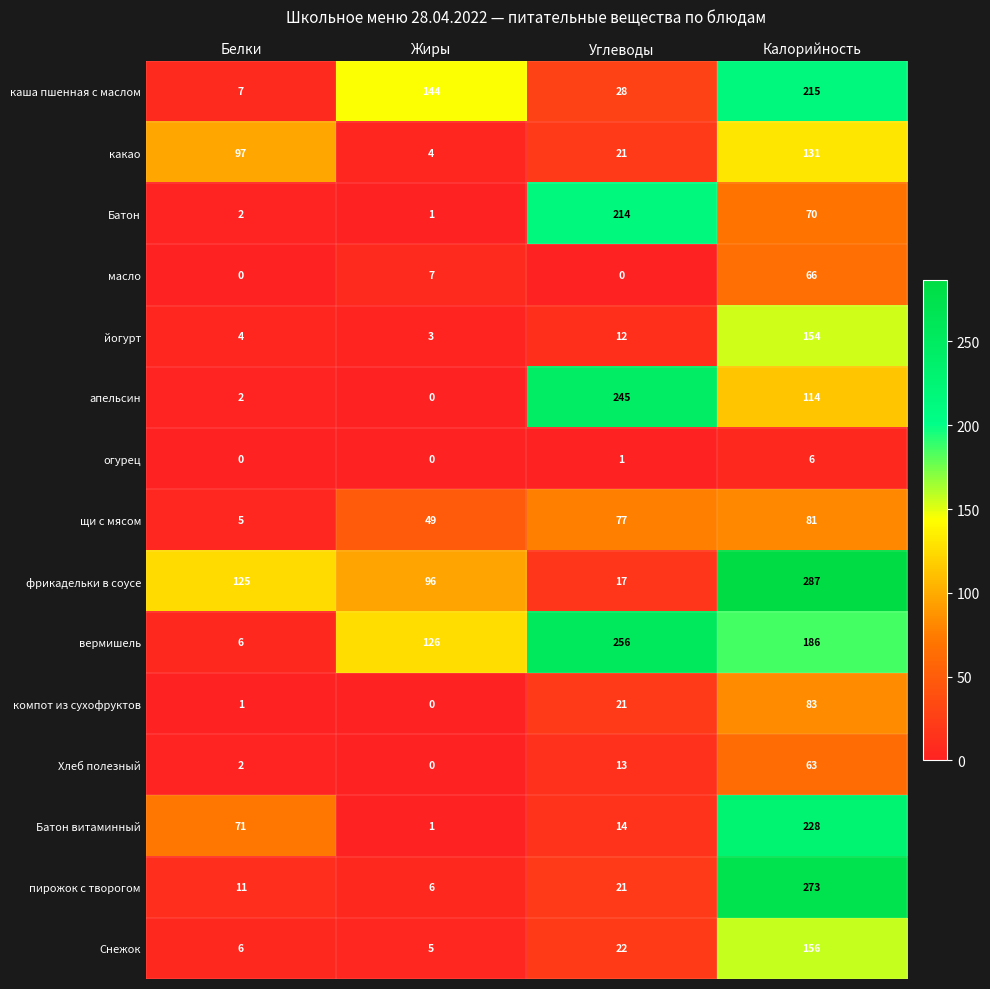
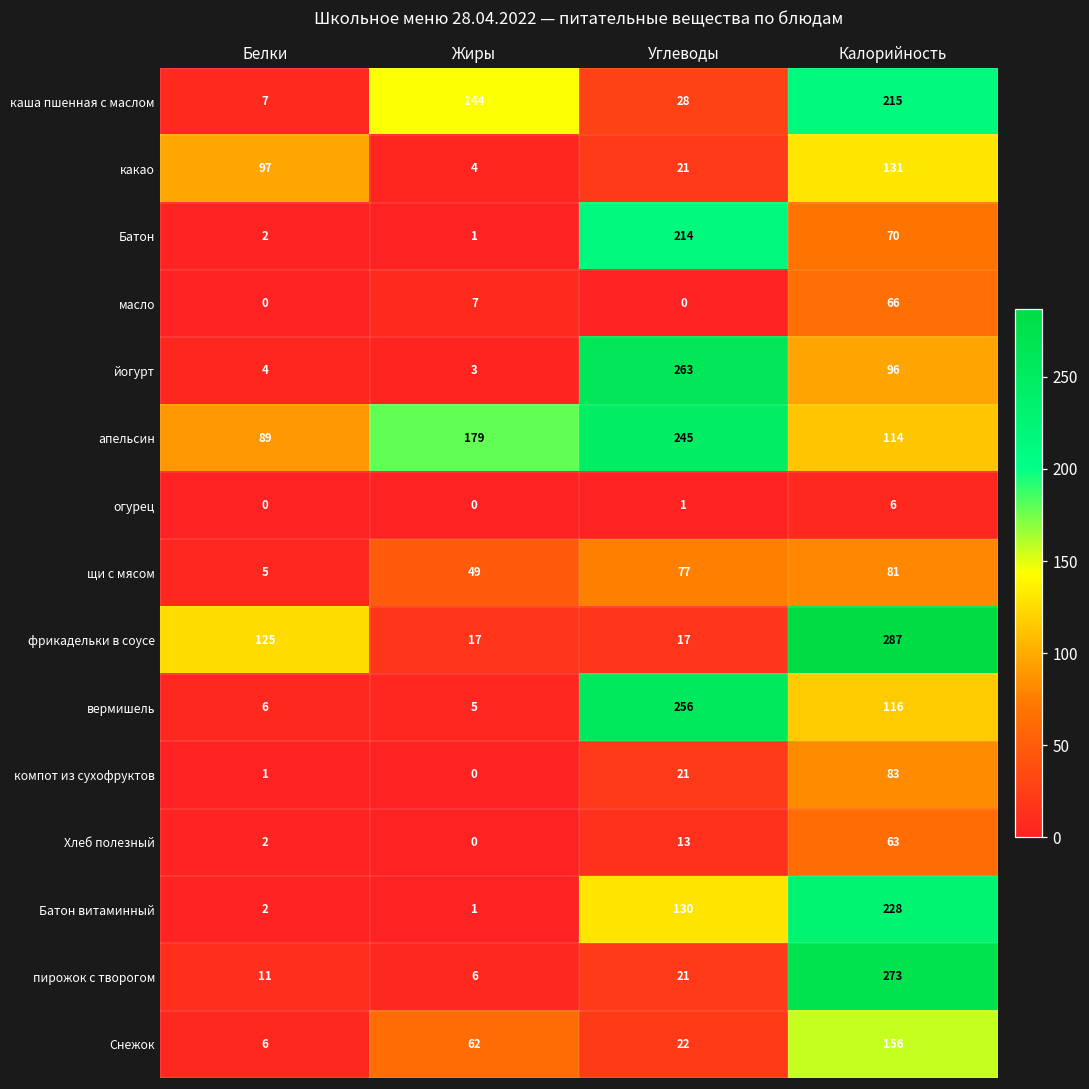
  {
    "каша пшенная с маслом": {
      "Белки": 7,
      "Жиры": 144,
      "Углеводы": 28,
      "Калорийность": 215
    },
    "какао": {
      "Белки": 97,
      "Жиры": 4,
      "Углеводы": 21,
      "Калорийность": 131
    },
    "Батон": {
      "Белки": 2,
      "Жиры": 1,
      "Углеводы": 214,
      "Калорийность": 70
    },
    "масло": {
      "Белки": 0,
      "Жиры": 7,
      "Углеводы": 0,
      "Калорийность": 66
    },
    "йогурт": {
      "Белки": 4,
      "Жиры": 3,
-     "Углеводы": 12,
-     "Калорийность": 154
+     "Углеводы": 263,
+     "Калорийность": 96
    },
    "апельсин": {
-     "Белки": 2,
-     "Жиры": 0,
+     "Белки": 89,
+     "Жиры": 179,
      "Углеводы": 245,
      "Калорийность": 114
    },
    "огурец": {
      "Белки": 0,
      "Жиры": 0,
      "Углеводы": 1,
      "Калорийность": 6
    },
    "щи с мясом": {
      "Белки": 5,
      "Жиры": 49,
      "Углеводы": 77,
      "Калорийность": 81
    },
    "фрикадельки в соусе": {
      "Белки": 125,
-     "Жиры": 96,
+     "Жиры": 17,
      "Углеводы": 17,
      "Калорийность": 287
    },
    "вермишель": {
      "Белки": 6,
-     "Жиры": 126,
+     "Жиры": 5,
      "Углеводы": 256,
-     "Калорийность": 186
+     "Калорийность": 116
    },
    "компот из сухофруктов": {
      "Белки": 1,
      "Жиры": 0,
      "Углеводы": 21,
      "Калорийность": 83
    },
    "Хлеб полезный": {
      "Белки": 2,
      "Жиры": 0,
      "Углеводы": 13,
      "Калорийность": 63
    },
    "Батон витаминный": {
-     "Белки": 71,
+     "Белки": 2,
      "Жиры": 1,
-     "Углеводы": 14,
+     "Углеводы": 130,
      "Калорийность": 228
    },
    "пирожок с творогом": {
      "Белки": 11,
      "Жиры": 6,
      "Углеводы": 21,
      "Калорийность": 273
    },
    "Снежок": {
      "Белки": 6,
-     "Жиры": 5,
+     "Жиры": 62,
      "Углеводы": 22,
      "Калорийность": 156
    }
  }
